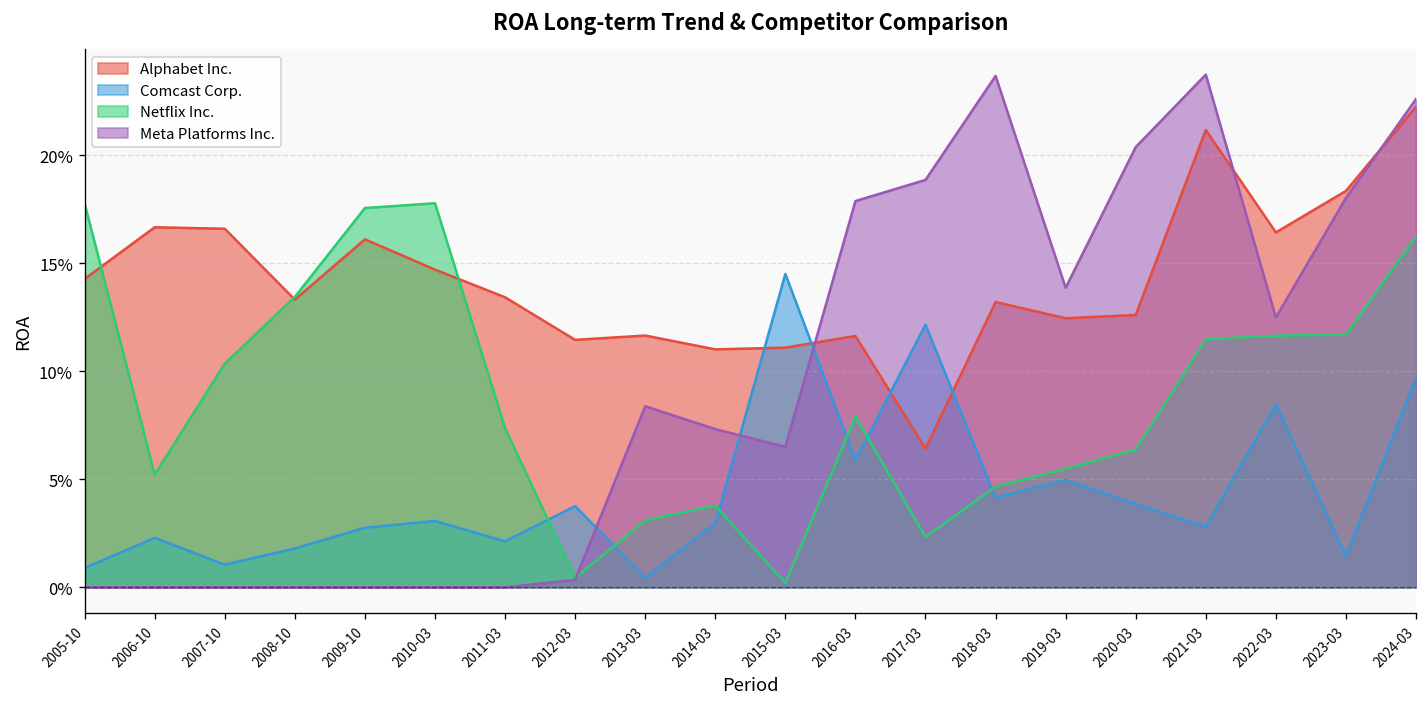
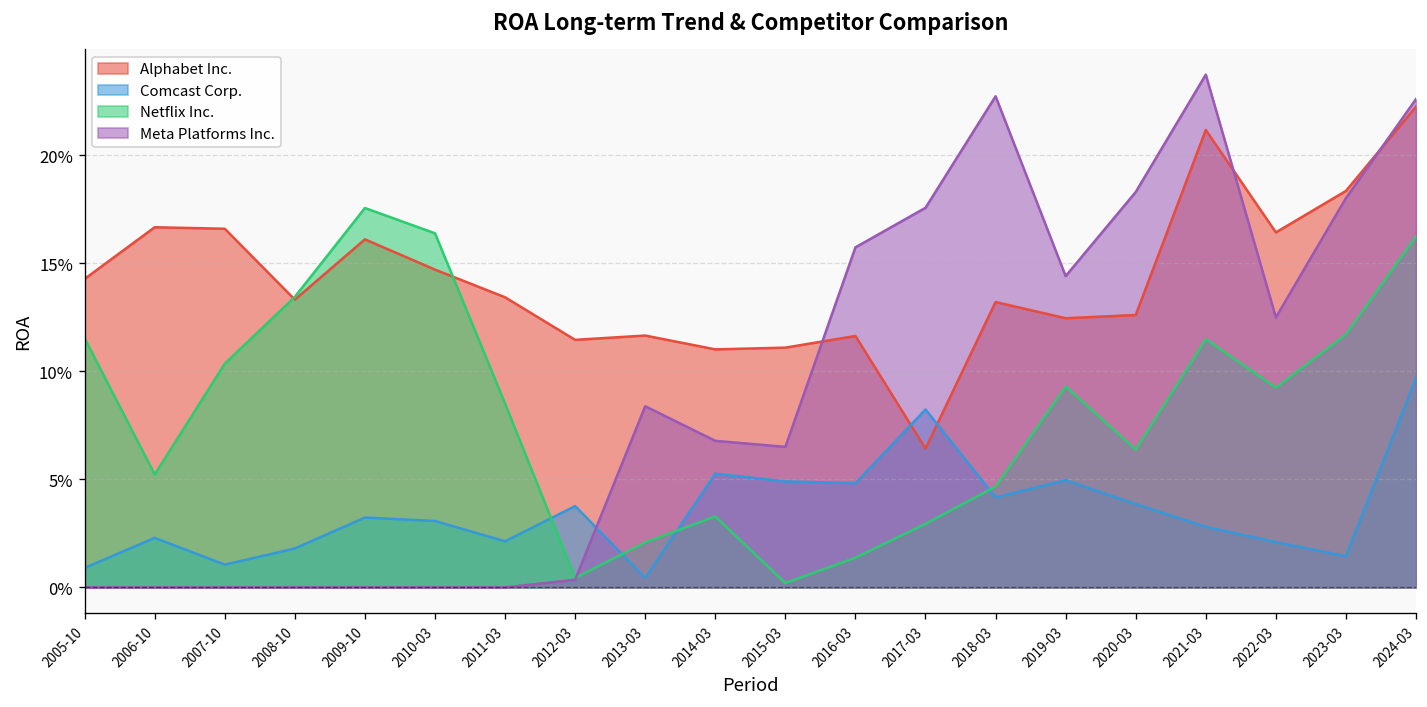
  {
    "Alphabet Inc.": {
      "2005-10": "14.3%",
      "2006-10": "16.7%",
      "2007-10": "16.6%",
      "2009-10": "16.1%",
      "2010-03": "14.7%",
      "2011-03": "13.4%",
      "2012-03": "11.5%",
      "2013-03": "11.7%",
      "2014-03": "11.0%",
      "2015-03": "11.1%",
      "2016-03": "11.6%",
      "2017-03": "6.4%",
      "2018-03": "13.2%",
      "2019-03": "12.5%",
      "2020-03": "12.6%",
      "2021-03": "21.2%",
      "2022-03": "16.4%",
      "2023-03": "18.3%",
      "2024-03": "22.2%"
    },
    "Comcast Corp.": {
      "2005-10": "0.9%",
      "2006-10": "2.3%",
      "2007-10": "1.1%",
      "2008-10": "1.8%",
-     "2009-10": "2.8%",
+     "2009-10": "3.2%",
      "2010-03": "3.1%",
      "2011-03": "2.1%",
      "2012-03": "3.8%",
      "2013-03": "0.4%",
-     "2014-03": "3.0%",
-     "2015-03": "14.5%",
-     "2016-03": "5.9%",
-     "2017-03": "12.2%",
+     "2014-03": "5.3%",
+     "2015-03": "4.9%",
+     "2016-03": "4.8%",
+     "2017-03": "8.2%",
      "2018-03": "4.2%",
      "2019-03": "5.0%",
      "2020-03": "3.9%",
      "2021-03": "2.8%",
-     "2022-03": "8.5%",
+     "2022-03": "2.1%",
      "2023-03": "1.4%",
      "2024-03": "9.7%"
    },
    "Netflix Inc.": {
-     "2005-10": "17.8%",
+     "2005-10": "11.5%",
      "2006-10": "5.2%",
      "2007-10": "10.4%",
      "2009-10": "17.5%",
-     "2010-03": "17.8%",
-     "2011-03": "7.4%",
-     "2013-03": "3.1%",
-     "2014-03": "3.8%",
+     "2010-03": "16.4%",
+     "2011-03": "8.5%",
+     "2013-03": "2.1%",
+     "2014-03": "3.3%",
      "2015-03": "0.2%",
-     "2016-03": "7.9%",
-     "2017-03": "2.3%",
+     "2016-03": "1.4%",
+     "2017-03": "2.9%",
      "2018-03": "4.7%",
-     "2019-03": "5.5%",
+     "2019-03": "9.3%",
      "2020-03": "6.4%",
      "2021-03": "11.5%",
-     "2022-03": "11.6%",
+     "2022-03": "9.2%",
      "2023-03": "11.7%",
      "2024-03": "16.2%"
    },
    "Meta Platforms Inc.": {
      "2005-10": "0.0%",
      "2006-10": "0.0%",
      "2007-10": "0.0%",
      "2008-10": "0.0%",
      "2009-10": "0.0%",
      "2010-03": "0.0%",
      "2011-03": "0.0%",
      "2013-03": "8.4%",
-     "2014-03": "7.3%",
+     "2014-03": "6.8%",
      "2015-03": "6.5%",
-     "2016-03": "17.9%",
-     "2017-03": "18.9%",
-     "2018-03": "23.7%",
-     "2019-03": "13.9%",
-     "2020-03": "20.4%",
+     "2016-03": "15.7%",
+     "2017-03": "17.6%",
+     "2018-03": "22.7%",
+     "2019-03": "14.4%",
+     "2020-03": "18.3%",
      "2021-03": "23.7%",
      "2022-03": "12.5%",
      "2023-03": "18.0%",
      "2024-03": "22.6%"
    }
  }
